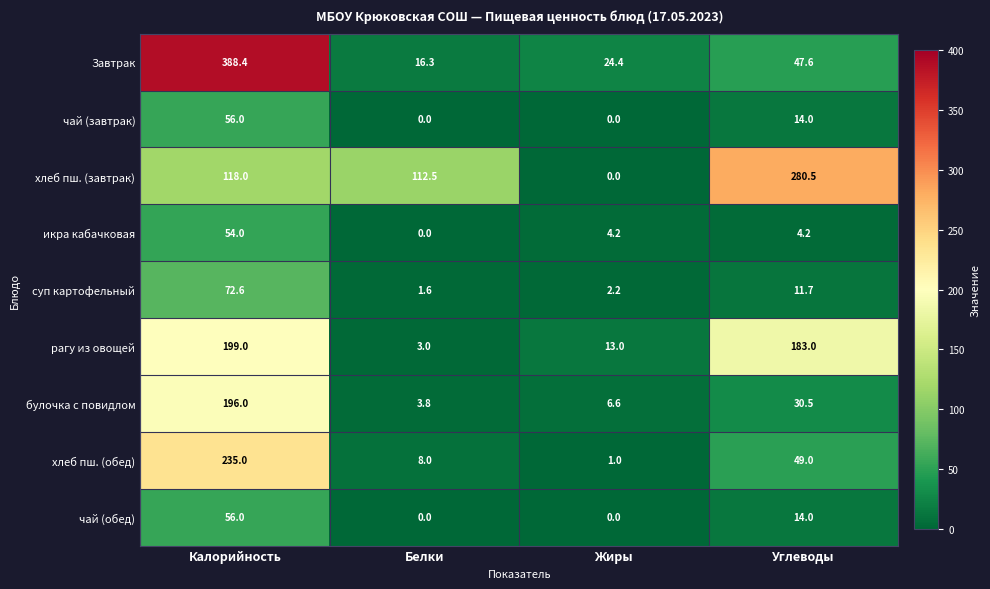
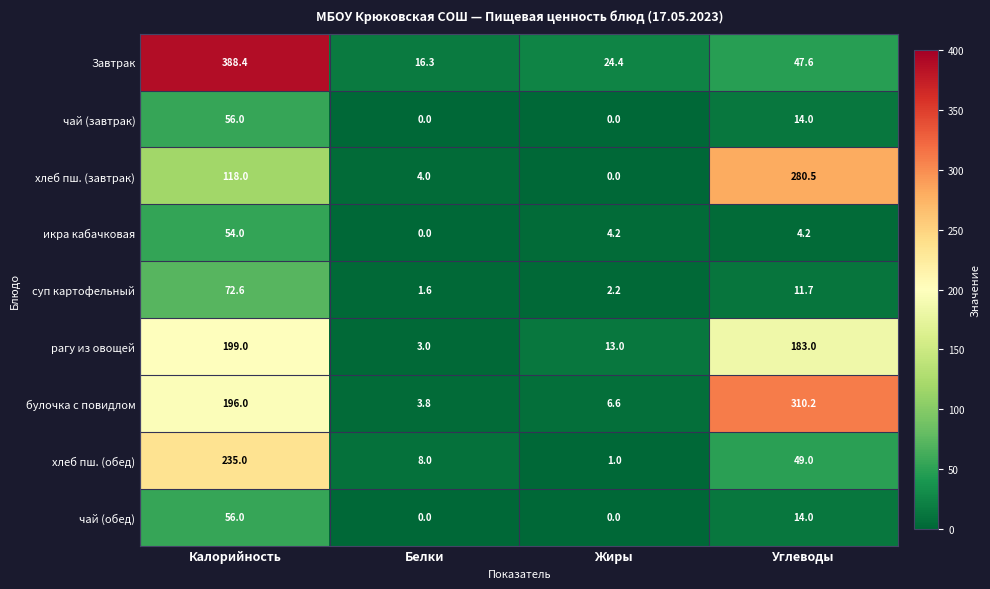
  {
    "Завтрак": {
      "Калорийность": 388.4,
      "Белки": 16.3,
      "Жиры": 24.4,
      "Углеводы": 47.6
    },
    "чай (завтрак)": {
      "Калорийность": 56.0,
      "Белки": 0.0,
      "Жиры": 0.0,
      "Углеводы": 14.0
    },
    "хлеб пш. (завтрак)": {
      "Калорийность": 118.0,
-     "Белки": 112.5,
+     "Белки": 4.0,
      "Жиры": 0.0,
      "Углеводы": 280.5
    },
    "икра кабачковая": {
      "Калорийность": 54.0,
      "Белки": 0.0,
      "Жиры": 4.2,
      "Углеводы": 4.2
    },
    "суп картофельный": {
      "Калорийность": 72.6,
      "Белки": 1.6,
      "Жиры": 2.2,
      "Углеводы": 11.7
    },
    "рагу из овощей": {
      "Калорийность": 199.0,
      "Белки": 3.0,
      "Жиры": 13.0,
      "Углеводы": 183.0
    },
    "булочка с повидлом": {
      "Калорийность": 196.0,
      "Белки": 3.8,
      "Жиры": 6.6,
-     "Углеводы": 30.5
+     "Углеводы": 310.2
    },
    "хлеб пш. (обед)": {
      "Калорийность": 235.0,
      "Белки": 8.0,
      "Жиры": 1.0,
      "Углеводы": 49.0
    },
    "чай (обед)": {
      "Калорийность": 56.0,
      "Белки": 0.0,
      "Жиры": 0.0,
      "Углеводы": 14.0
    }
  }
